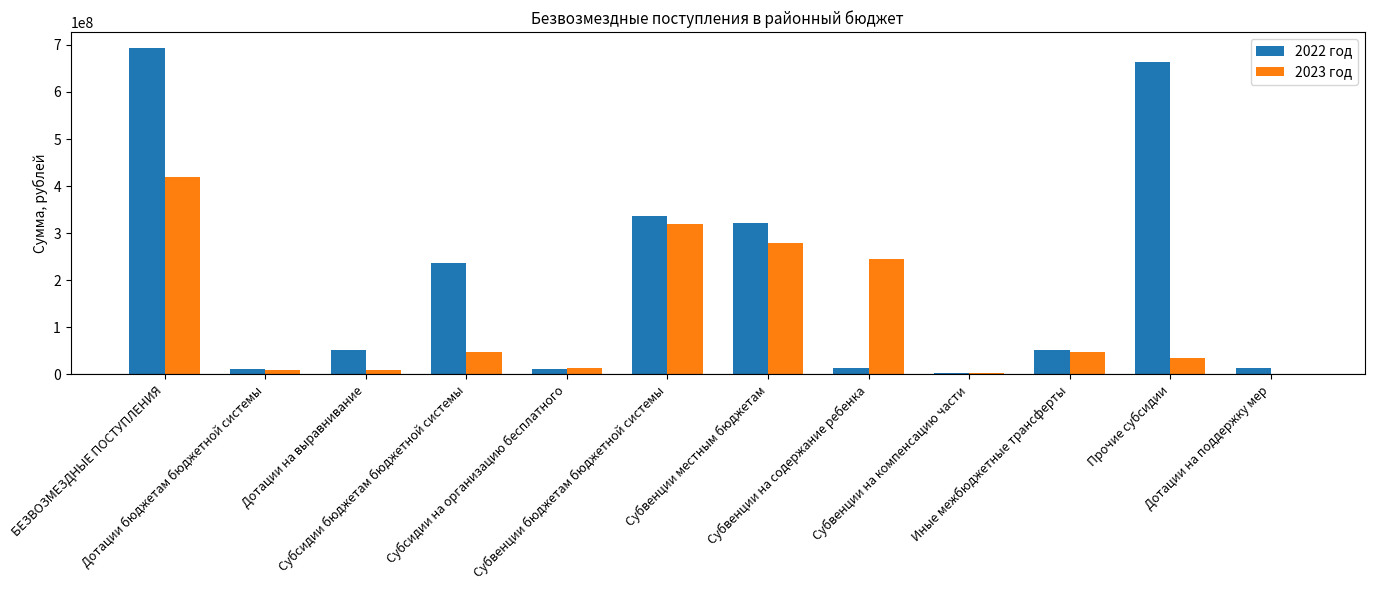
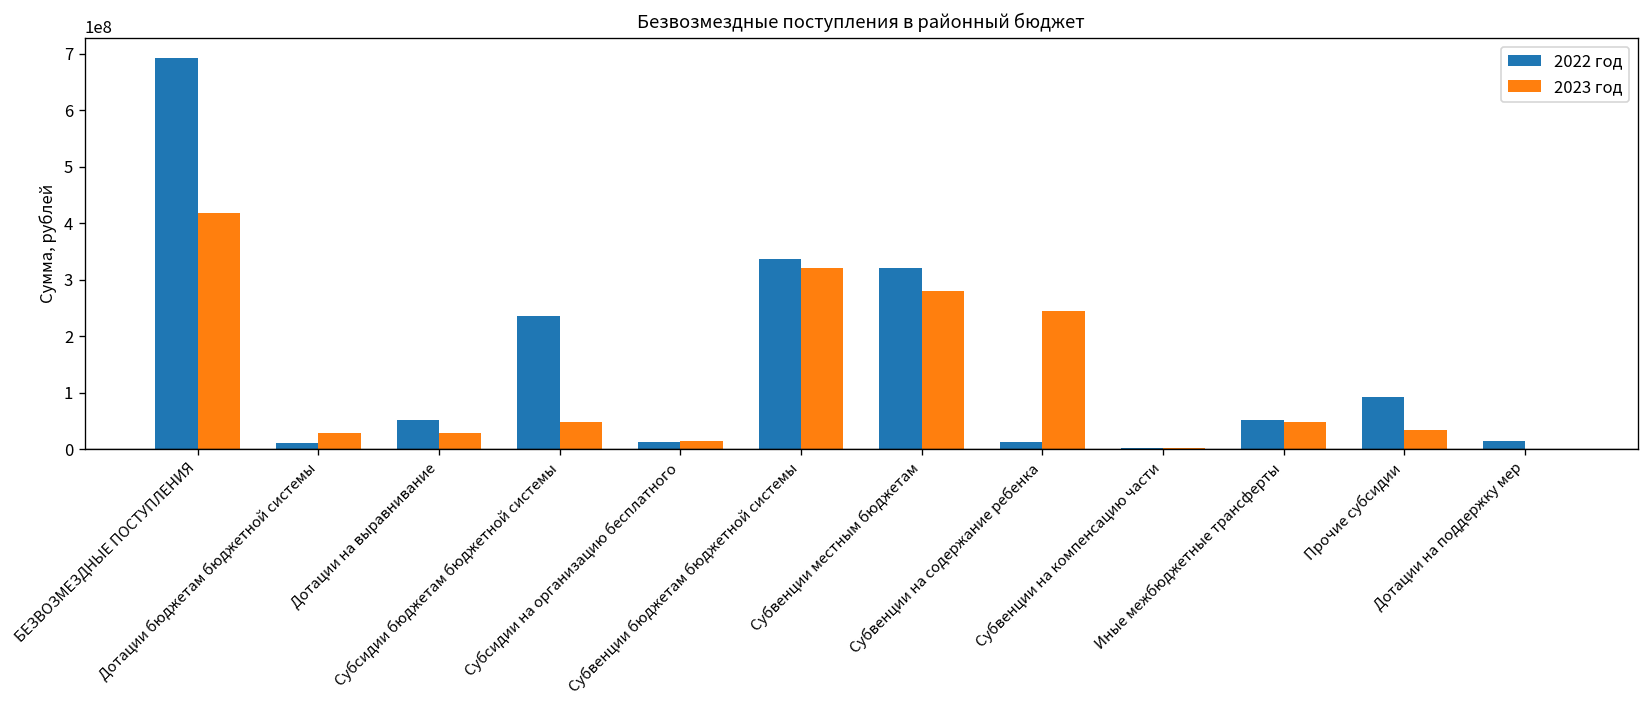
  {
    "2022 год": {
      "БЕЗВОЗМЕЗДНЫЕ ПОСТУПЛЕНИЯ": 690000000,
      "Дотации бюджетам бюджетной системы": 10000000,
      "Дотации на выравнивание": 50000000,
      "Субсидии бюджетам бюджетной системы": 240000000,
      "Субсидии на организацию бесплатного": 10000000,
      "Субвенции бюджетам бюджетной системы": 340000000,
      "Субвенции местным бюджетам": 320000000,
      "Субвенции на содержание ребенка": 10000000,
      "Иные межбюджетные трансферты": 50000000,
-     "Прочие субсидии": 660000000,
+     "Прочие субсидии": 90000000,
      "Дотации на поддержку мер": 10000000
    },
    "2023 год": {
      "БЕЗВОЗМЕЗДНЫЕ ПОСТУПЛЕНИЯ": 420000000,
-     "Дотации бюджетам бюджетной системы": 10000000,
-     "Дотации на выравнивание": 10000000,
+     "Дотации бюджетам бюджетной системы": 30000000,
+     "Дотации на выравнивание": 30000000,
      "Субсидии бюджетам бюджетной системы": 50000000,
      "Субсидии на организацию бесплатного": 10000000,
      "Субвенции бюджетам бюджетной системы": 320000000,
      "Субвенции местным бюджетам": 280000000,
      "Субвенции на содержание ребенка": 240000000,
      "Иные межбюджетные трансферты": 50000000,
      "Прочие субсидии": 30000000,
      "Дотации на поддержку мер": 0
    }
  }
